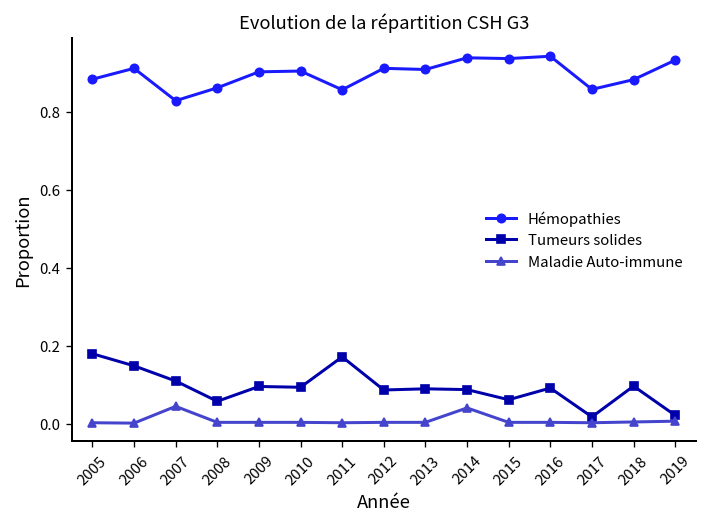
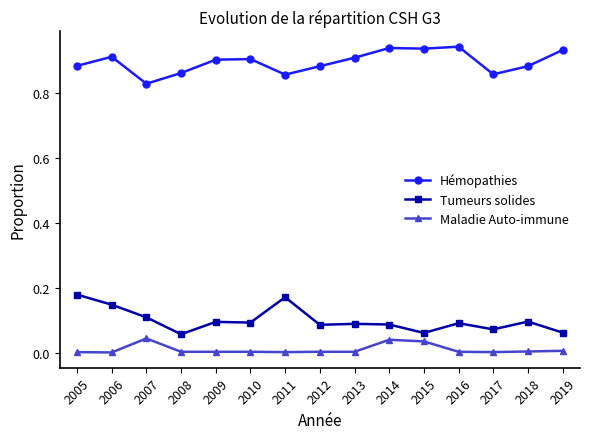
  {
    "Hémopathies": {
      "2005": 0.88,
      "2006": 0.91,
      "2007": 0.83,
      "2008": 0.86,
      "2009": 0.90,
      "2010": 0.90,
      "2011": 0.86,
-     "2012": 0.91,
+     "2012": 0.88,
      "2013": 0.91,
      "2014": 0.94,
      "2015": 0.94,
      "2016": 0.94,
      "2017": 0.86,
      "2018": 0.88,
      "2019": 0.93
    },
    "Tumeurs solides": {
      "2005": 0.18,
      "2006": 0.15,
      "2007": 0.11,
      "2008": 0.06,
      "2009": 0.10,
      "2010": 0.09,
      "2011": 0.17,
      "2012": 0.09,
      "2013": 0.09,
      "2014": 0.09,
      "2015": 0.06,
      "2016": 0.09,
-     "2017": 0.02,
+     "2017": 0.07,
      "2018": 0.10,
-     "2019": 0.02
+     "2019": 0.06
    },
    "Maladie Auto-immune": {
      "2005": 0.00,
      "2006": 0.00,
      "2007": 0.04,
      "2008": 0.00,
      "2009": 0.00,
      "2010": 0.00,
      "2011": 0.00,
      "2012": 0.00,
      "2013": 0.00,
      "2014": 0.04,
-     "2015": 0.00,
+     "2015": 0.04,
      "2016": 0.00,
      "2017": 0.00,
      "2018": 0.00,
      "2019": 0.01
    }
  }
